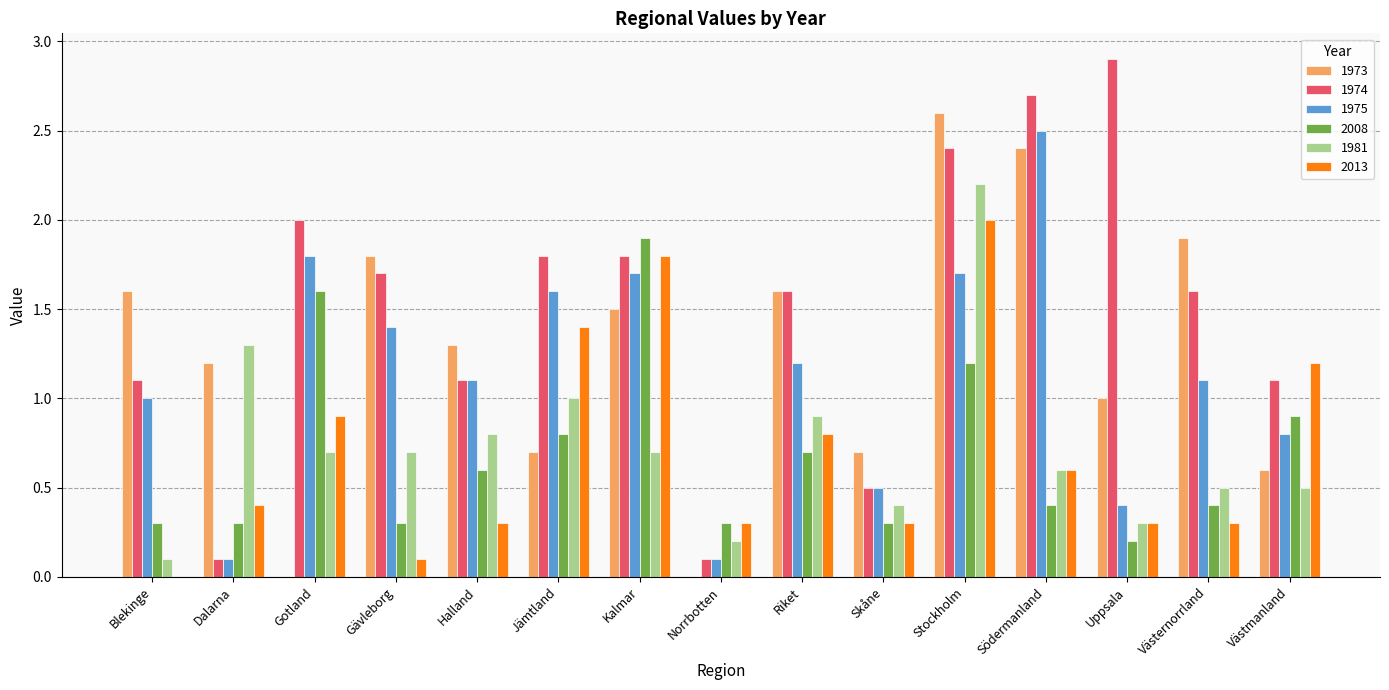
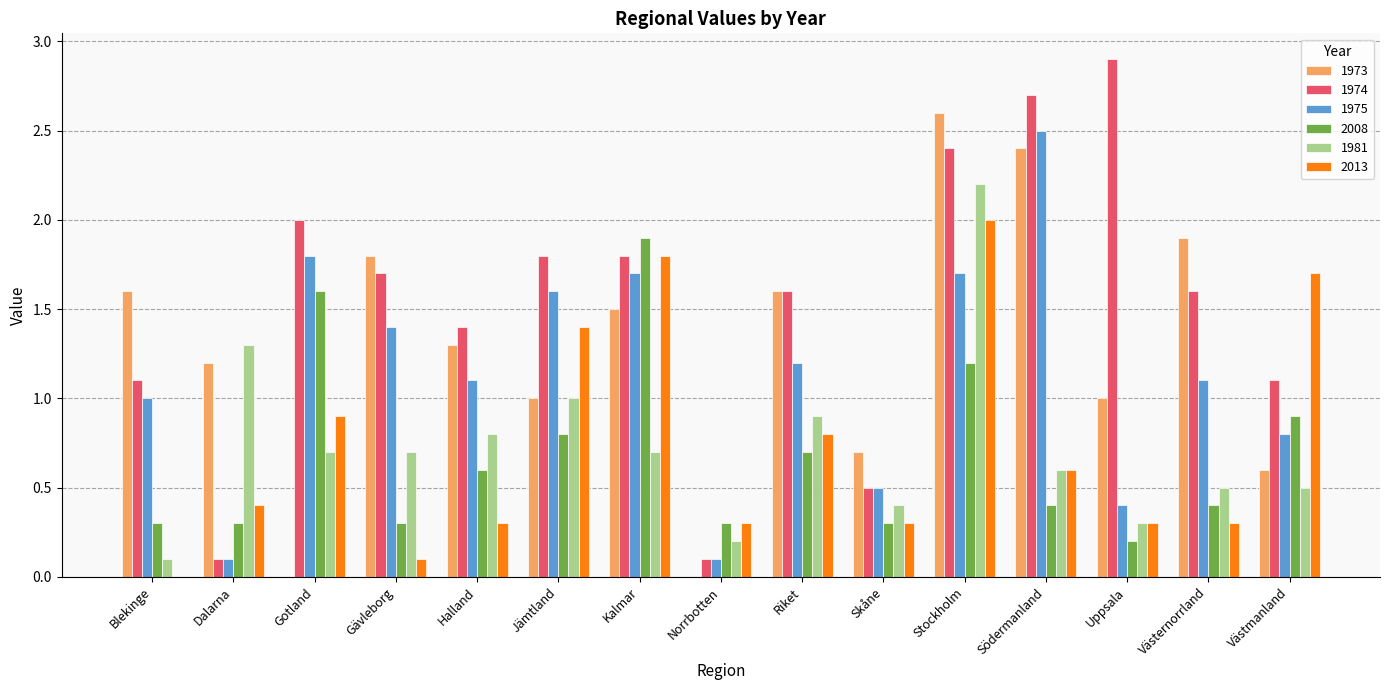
  {
    "1973": {
      "Blekinge": 1.6,
      "Dalarna": 1.2,
      "Gotland": 0.0,
      "Gävleborg": 1.8,
      "Halland": 1.3,
-     "Jämtland": 0.7,
+     "Jämtland": 1.0,
      "Kalmar": 1.5,
      "Norrbotten": 0.0,
      "Riket": 1.6,
      "Skåne": 0.7,
      "Stockholm": 2.6,
      "Södermanland": 2.4,
      "Uppsala": 1.0,
      "Västernorrland": 1.9,
      "Västmanland": 0.6
    },
    "1974": {
      "Blekinge": 1.1,
      "Dalarna": 0.1,
      "Gotland": 2.0,
      "Gävleborg": 1.7,
-     "Halland": 1.1,
+     "Halland": 1.4,
      "Jämtland": 1.8,
      "Kalmar": 1.8,
      "Norrbotten": 0.1,
      "Riket": 1.6,
      "Skåne": 0.5,
      "Stockholm": 2.4,
      "Södermanland": 2.7,
      "Uppsala": 2.9,
      "Västernorrland": 1.6,
      "Västmanland": 1.1
    },
    "1975": {
      "Blekinge": 1.0,
      "Dalarna": 0.1,
      "Gotland": 1.8,
      "Gävleborg": 1.4,
      "Halland": 1.1,
      "Jämtland": 1.6,
      "Kalmar": 1.7,
      "Norrbotten": 0.1,
      "Riket": 1.2,
      "Skåne": 0.5,
      "Stockholm": 1.7,
      "Södermanland": 2.5,
      "Uppsala": 0.4,
      "Västernorrland": 1.1,
      "Västmanland": 0.8
    },
    "2008": {
      "Blekinge": 0.3,
      "Dalarna": 0.3,
      "Gotland": 1.6,
      "Gävleborg": 0.3,
      "Halland": 0.6,
      "Jämtland": 0.8,
      "Kalmar": 1.9,
      "Norrbotten": 0.3,
      "Riket": 0.7,
      "Skåne": 0.3,
      "Stockholm": 1.2,
      "Södermanland": 0.4,
      "Uppsala": 0.2,
      "Västernorrland": 0.4,
      "Västmanland": 0.9
    },
    "1981": {
      "Blekinge": 0.1,
      "Dalarna": 1.3,
      "Gotland": 0.7,
      "Gävleborg": 0.7,
      "Halland": 0.8,
      "Jämtland": 1.0,
      "Kalmar": 0.7,
      "Norrbotten": 0.2,
      "Riket": 0.9,
      "Skåne": 0.4,
      "Stockholm": 2.2,
      "Södermanland": 0.6,
      "Uppsala": 0.3,
      "Västernorrland": 0.5,
      "Västmanland": 0.5
    },
    "2013": {
      "Blekinge": 0.0,
      "Dalarna": 0.4,
      "Gotland": 0.9,
      "Gävleborg": 0.1,
      "Halland": 0.3,
      "Jämtland": 1.4,
      "Kalmar": 1.8,
      "Norrbotten": 0.3,
      "Riket": 0.8,
      "Skåne": 0.3,
      "Stockholm": 2.0,
      "Södermanland": 0.6,
      "Uppsala": 0.3,
      "Västernorrland": 0.3,
-     "Västmanland": 1.2
+     "Västmanland": 1.7
    }
  }
